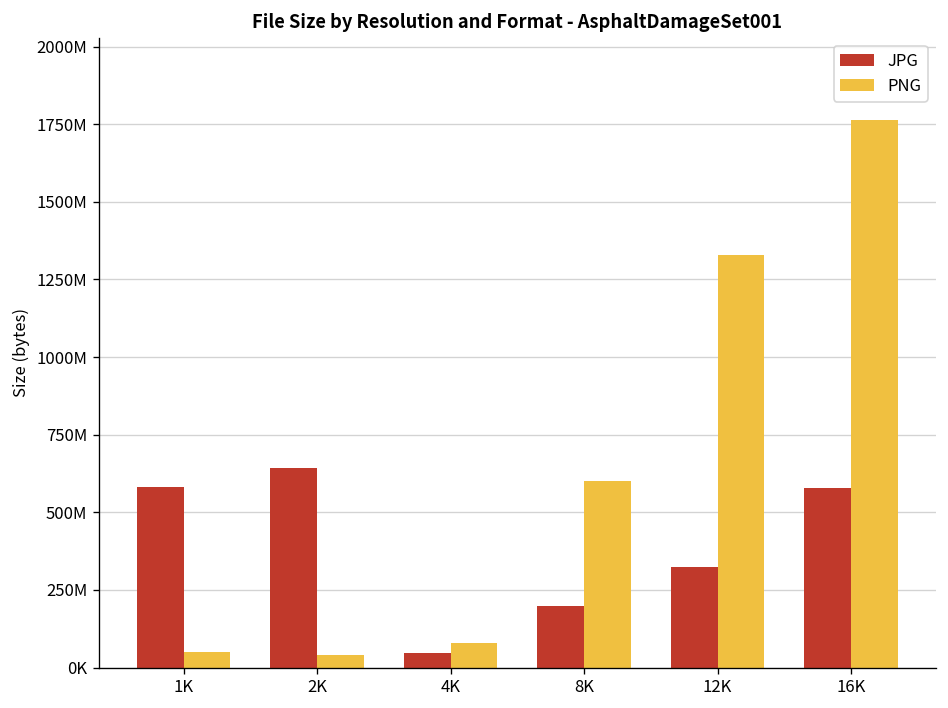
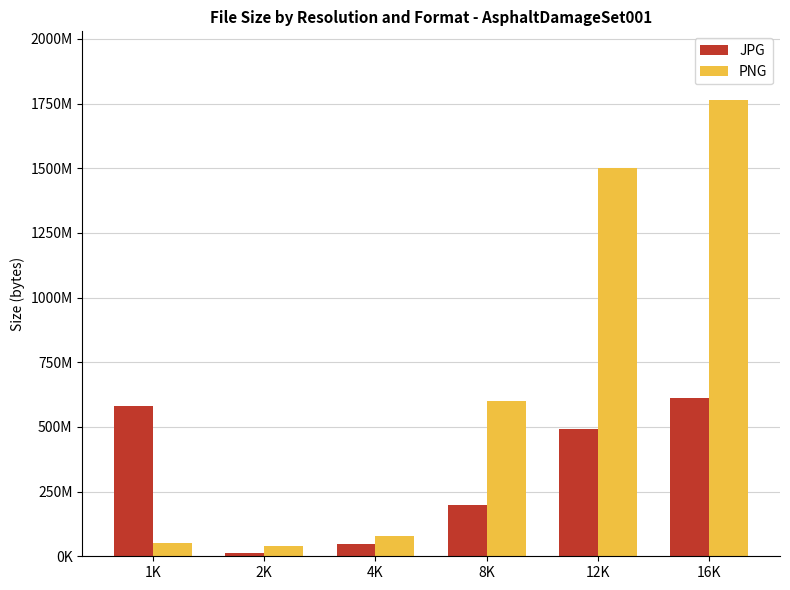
  {
    "JPG": {
      "1K": 580000000,
-     "2K": 640000000,
+     "2K": 10000000,
      "4K": 50000000,
      "8K": 200000000,
-     "12K": 330000000,
-     "16K": 580000000
+     "12K": 490000000,
+     "16K": 610000000
    },
    "PNG": {
      "1K": 50000000,
      "2K": 40000000,
      "4K": 80000000,
      "8K": 600000000,
-     "12K": 1330000000,
+     "12K": 1500000000,
      "16K": 1760000000
    }
  }
